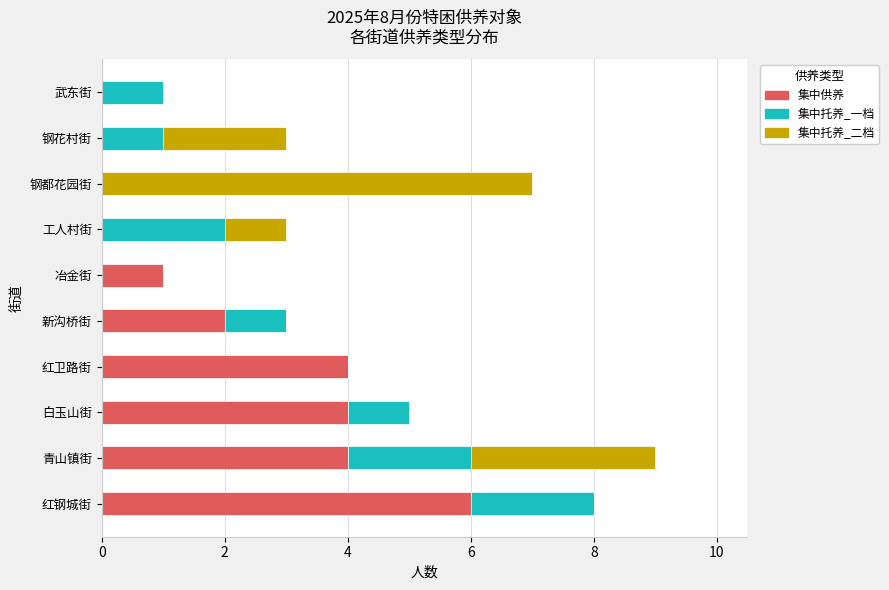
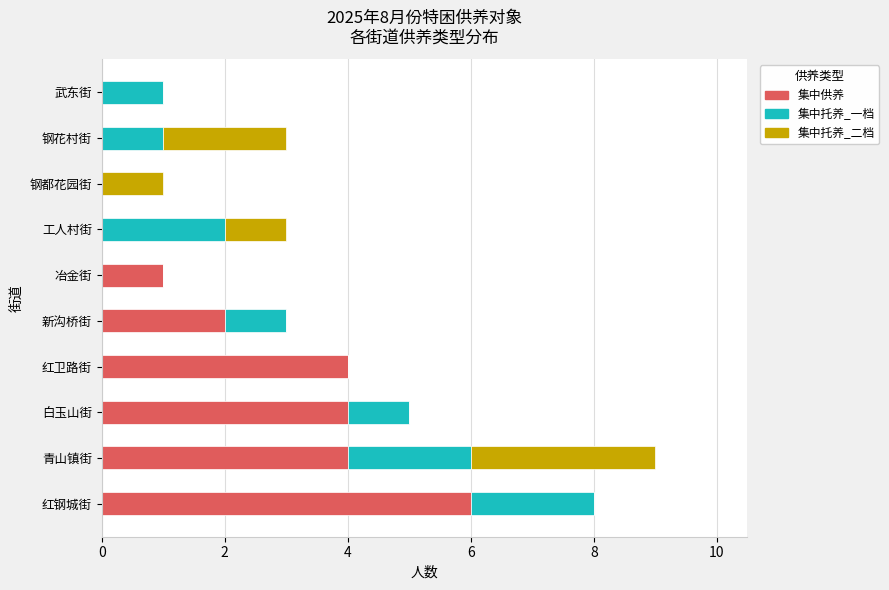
  {
    "集中供养": {
      "武东街": 0,
      "钢花村街": 0,
      "钢都花园街": 0,
      "工人村街": 0,
      "冶金街": 1,
      "新沟桥街": 2,
      "红卫路街": 4,
      "白玉山街": 4,
      "青山镇街": 4,
      "红钢城街": 6
    },
    "集中托养_一档": {
      "武东街": 1,
      "钢花村街": 1,
      "钢都花园街": 0,
      "工人村街": 2,
      "冶金街": 0,
      "新沟桥街": 1,
      "红卫路街": 0,
      "白玉山街": 1,
      "青山镇街": 2,
      "红钢城街": 2
    },
    "集中托养_二档": {
      "武东街": 0,
      "钢花村街": 2,
-     "钢都花园街": 7,
+     "钢都花园街": 1,
      "工人村街": 1,
      "冶金街": 0,
      "新沟桥街": 0,
      "红卫路街": 0,
      "白玉山街": 0,
      "青山镇街": 3,
      "红钢城街": 0
    }
  }
